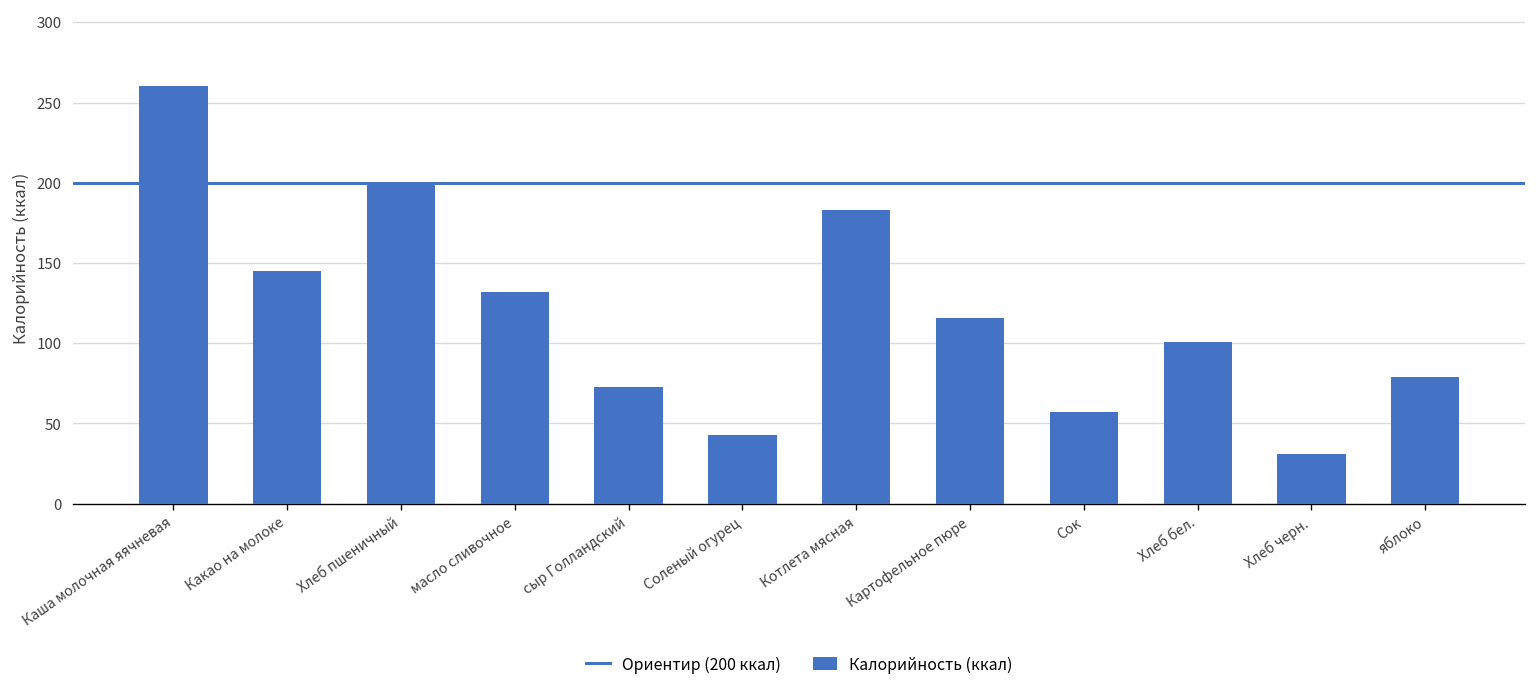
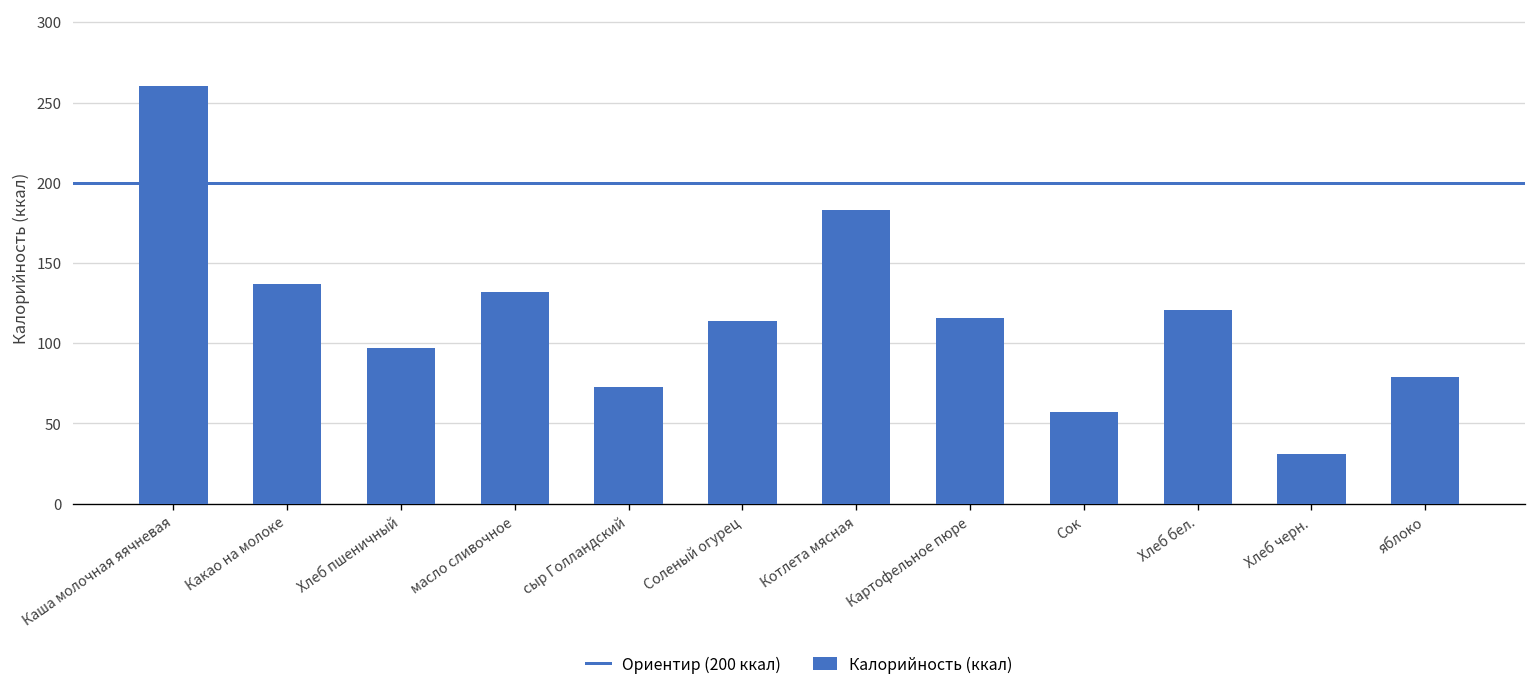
  {
    "Каша молочная яячневая": 260,
-   "Какао на молоке": 145,
-   "Хлеб пшеничный": 200,
+   "Какао на молоке": 137,
+   "Хлеб пшеничный": 97,
    "масло сливочное": 132,
    "сыр Голландский": 73,
-   "Соленый огурец": 43,
+   "Соленый огурец": 114,
    "Котлета мясная": 183,
    "Картофельное пюре": 116,
    "Сок": 57,
-   "Хлеб бел.": 101,
+   "Хлеб бел.": 121,
    "Хлеб черн.": 31,
    "яблоко": 79
  }
